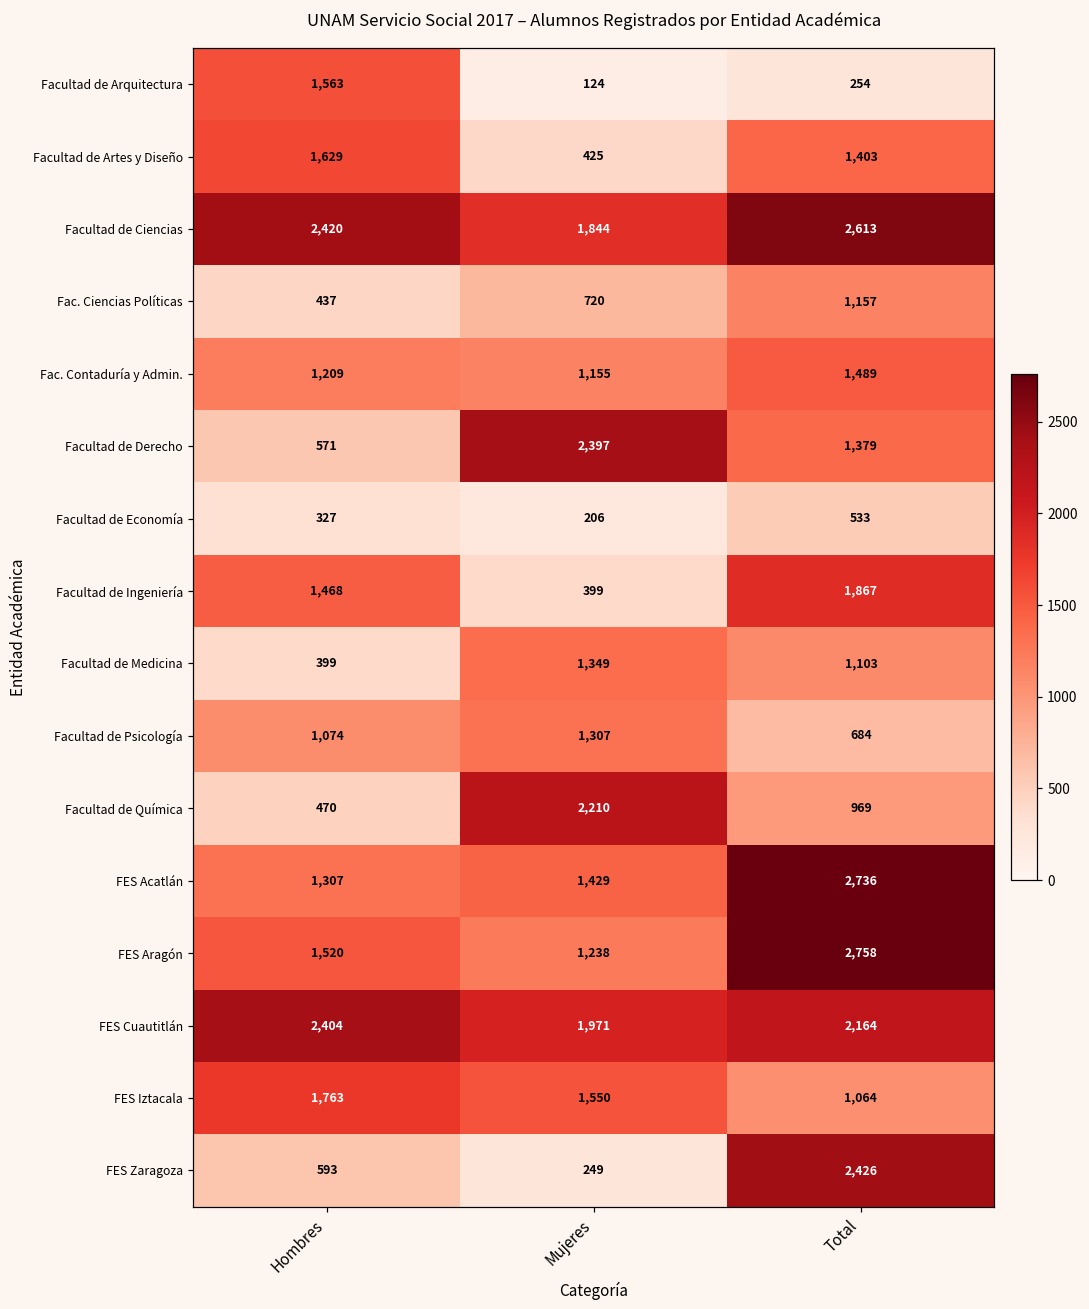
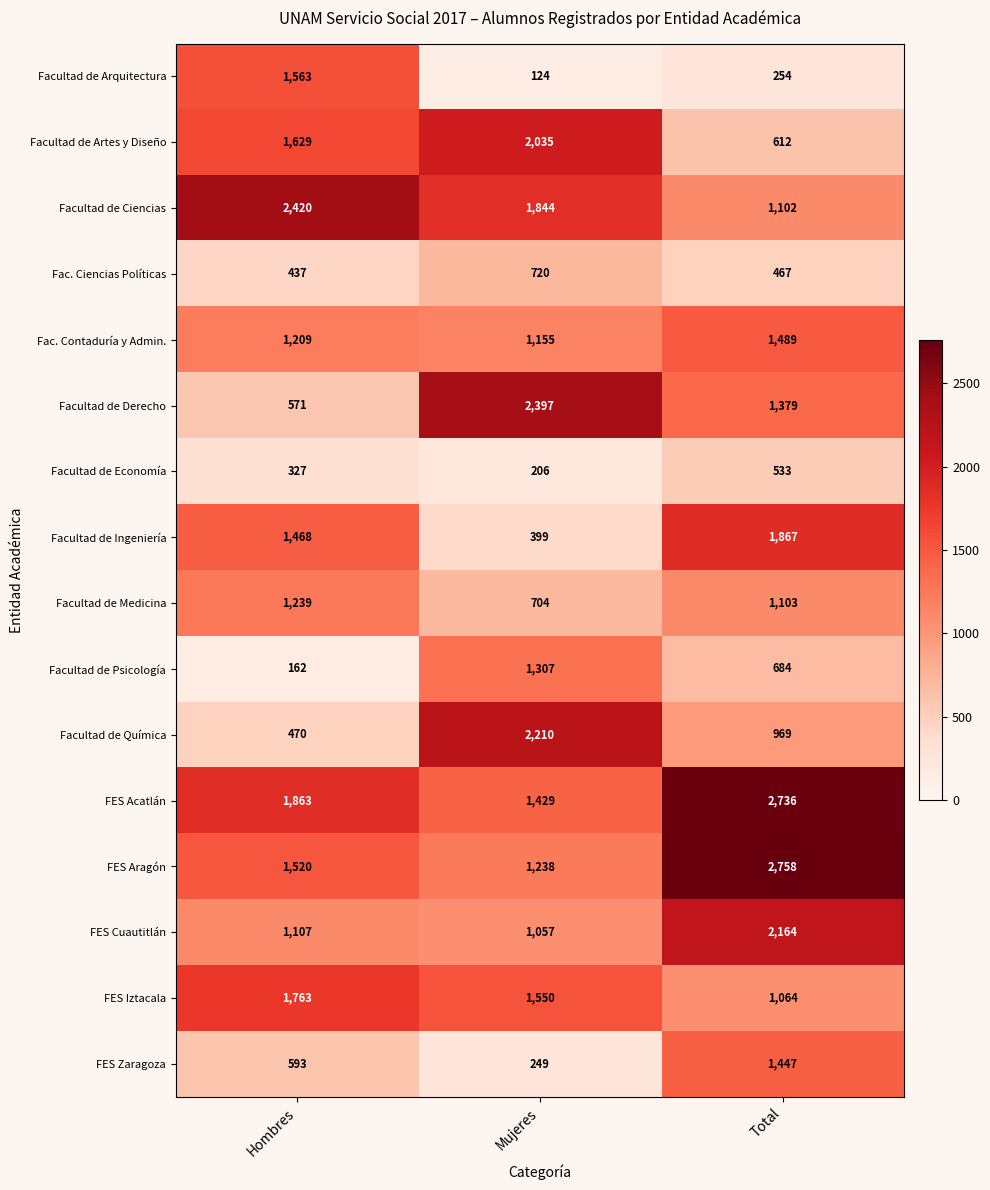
  {
    "Facultad de Arquitectura": {
      "Hombres": "1,563",
      "Mujeres": "124",
      "Total": "254"
    },
    "Facultad de Artes y Diseño": {
      "Hombres": "1,629",
-     "Mujeres": "425",
-     "Total": "1,403"
+     "Mujeres": "2,035",
+     "Total": "612"
    },
    "Facultad de Ciencias": {
      "Hombres": "2,420",
      "Mujeres": "1,844",
-     "Total": "2,613"
+     "Total": "1,102"
    },
    "Fac. Ciencias Políticas": {
      "Hombres": "437",
      "Mujeres": "720",
-     "Total": "1,157"
+     "Total": "467"
    },
    "Fac. Contaduría y Admin.": {
      "Hombres": "1,209",
      "Mujeres": "1,155",
      "Total": "1,489"
    },
    "Facultad de Derecho": {
      "Hombres": "571",
      "Mujeres": "2,397",
      "Total": "1,379"
    },
    "Facultad de Economía": {
      "Hombres": "327",
      "Mujeres": "206",
      "Total": "533"
    },
    "Facultad de Ingeniería": {
      "Hombres": "1,468",
      "Mujeres": "399",
      "Total": "1,867"
    },
    "Facultad de Medicina": {
-     "Hombres": "399",
-     "Mujeres": "1,349",
+     "Hombres": "1,239",
+     "Mujeres": "704",
      "Total": "1,103"
    },
    "Facultad de Psicología": {
-     "Hombres": "1,074",
+     "Hombres": "162",
      "Mujeres": "1,307",
      "Total": "684"
    },
    "Facultad de Química": {
      "Hombres": "470",
      "Mujeres": "2,210",
      "Total": "969"
    },
    "FES Acatlán": {
-     "Hombres": "1,307",
+     "Hombres": "1,863",
      "Mujeres": "1,429",
      "Total": "2,736"
    },
    "FES Aragón": {
      "Hombres": "1,520",
      "Mujeres": "1,238",
      "Total": "2,758"
    },
    "FES Cuautitlán": {
-     "Hombres": "2,404",
-     "Mujeres": "1,971",
+     "Hombres": "1,107",
+     "Mujeres": "1,057",
      "Total": "2,164"
    },
    "FES Iztacala": {
      "Hombres": "1,763",
      "Mujeres": "1,550",
      "Total": "1,064"
    },
    "FES Zaragoza": {
      "Hombres": "593",
      "Mujeres": "249",
-     "Total": "2,426"
+     "Total": "1,447"
    }
  }
